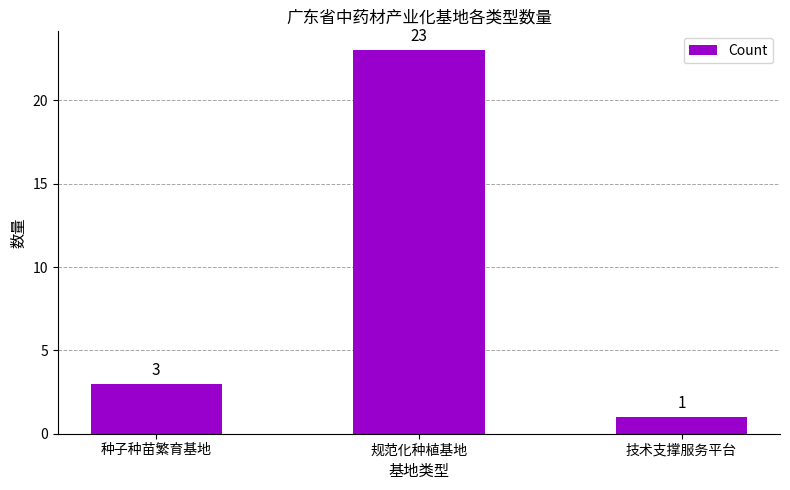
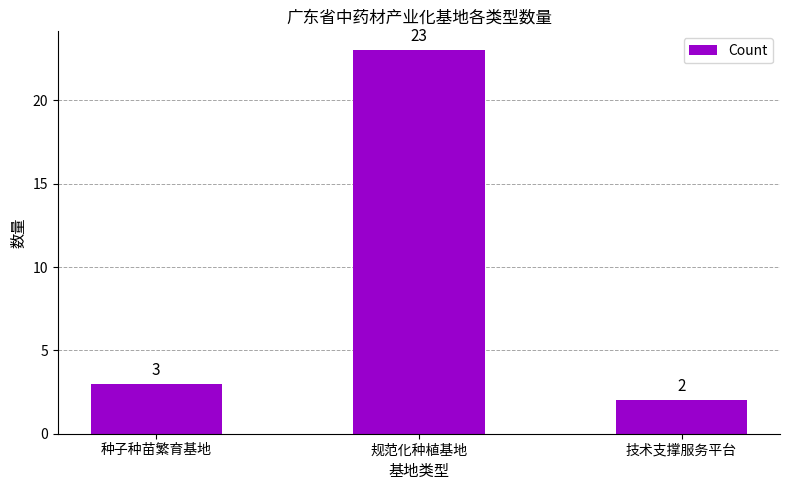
  {
    "种子种苗繁育基地": 3,
    "规范化种植基地": 23,
-   "技术支撑服务平台": 1
+   "技术支撑服务平台": 2
  }
